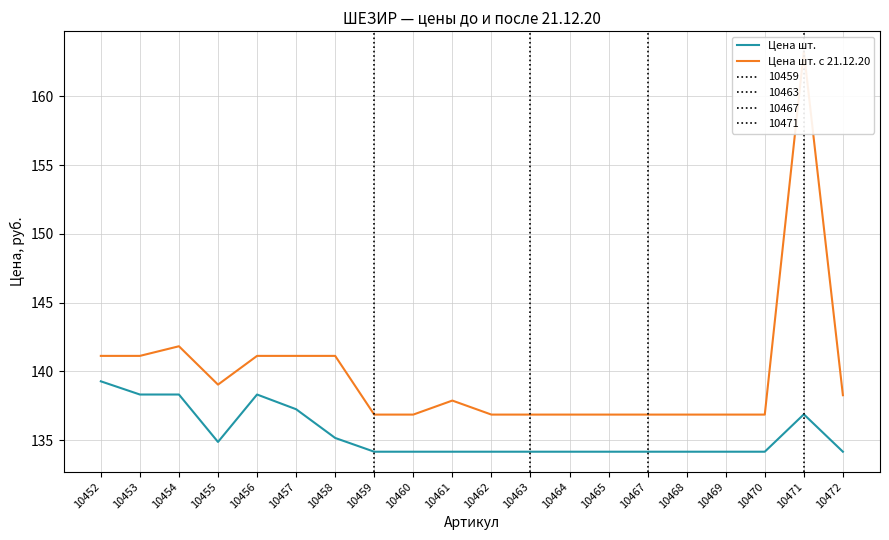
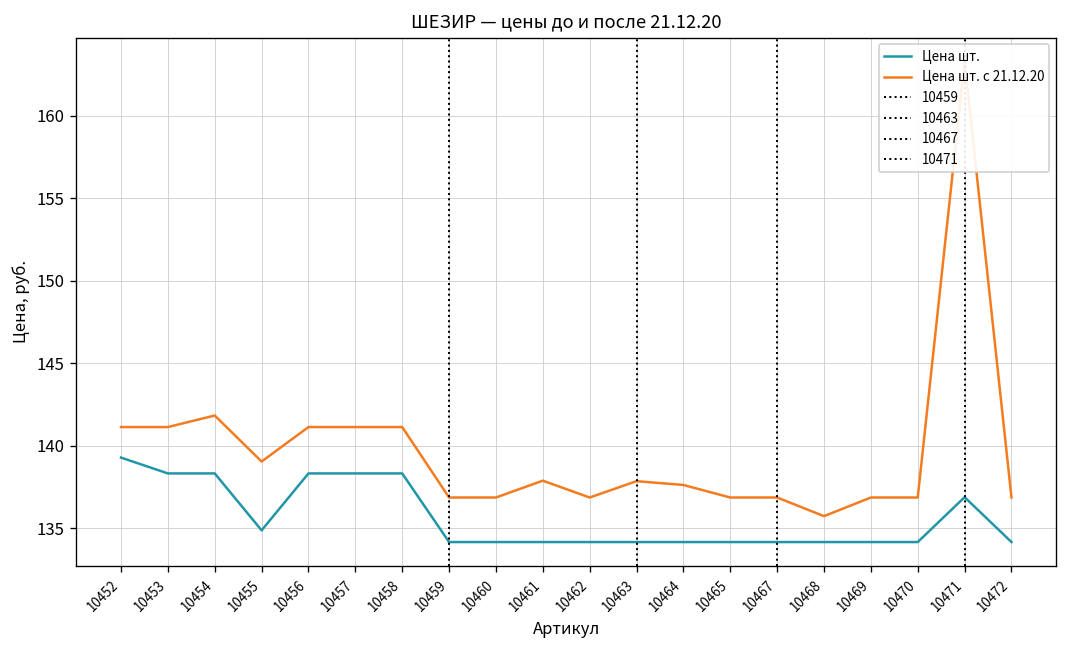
  {
    "Цена шт.": {
      "10452": 139.3,
      "10453": 138.3,
      "10454": 138.3,
      "10455": 134.9,
      "10456": 138.3,
-     "10457": 137.3,
-     "10458": 135.2,
+     "10457": 138.3,
+     "10458": 138.3,
      "10459": 134.2,
      "10460": 134.2,
      "10461": 134.2,
      "10462": 134.2,
      "10463": 134.2,
      "10464": 134.2,
      "10465": 134.2,
      "10467": 134.2,
      "10468": 134.2,
      "10469": 134.2,
      "10470": 134.2,
      "10471": 136.9,
      "10472": 134.2
    },
    "Цена шт. с 21.12.20": {
      "10452": 141.1,
      "10453": 141.1,
      "10454": 141.8,
      "10455": 139.0,
      "10456": 141.1,
      "10457": 141.1,
      "10458": 141.1,
      "10459": 136.9,
      "10460": 136.9,
      "10461": 137.9,
      "10462": 136.9,
-     "10463": 136.9,
-     "10464": 136.9,
+     "10463": 137.9,
+     "10464": 137.6,
      "10465": 136.9,
      "10467": 136.9,
-     "10468": 136.9,
+     "10468": 135.7,
      "10469": 136.9,
      "10470": 136.9,
-     "10472": 138.3
+     "10472": 136.9
    }
  }
